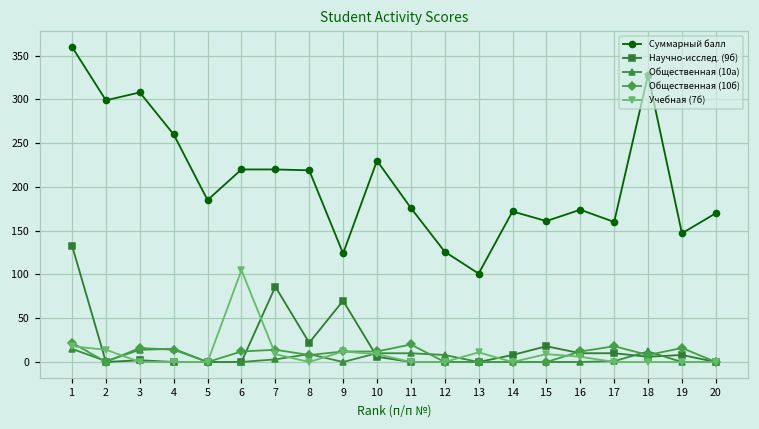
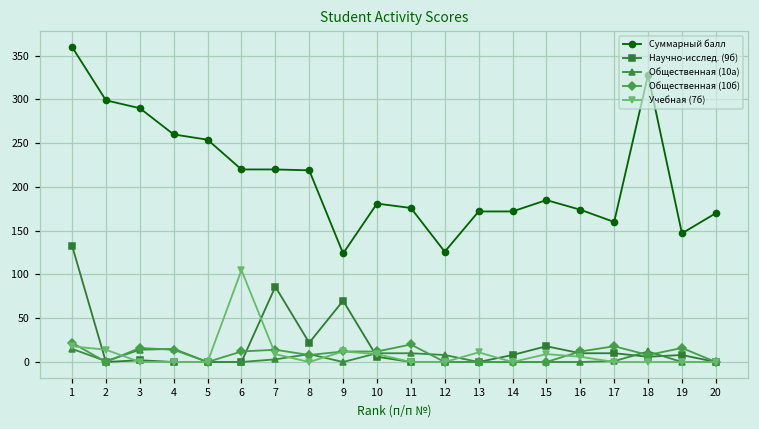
  {
    "Суммарный балл": {
      "1": 360,
      "2": 300,
-     "3": 310,
+     "3": 290,
      "4": 260,
-     "5": 190,
+     "5": 250,
      "6": 220,
      "7": 220,
      "8": 220,
      "9": 120,
-     "10": 230,
+     "10": 180,
      "11": 180,
      "12": 130,
-     "13": 100,
+     "13": 170,
      "14": 170,
-     "15": 160,
+     "15": 190,
      "16": 170,
      "17": 160,
      "19": 150,
      "20": 170
    }
  }
